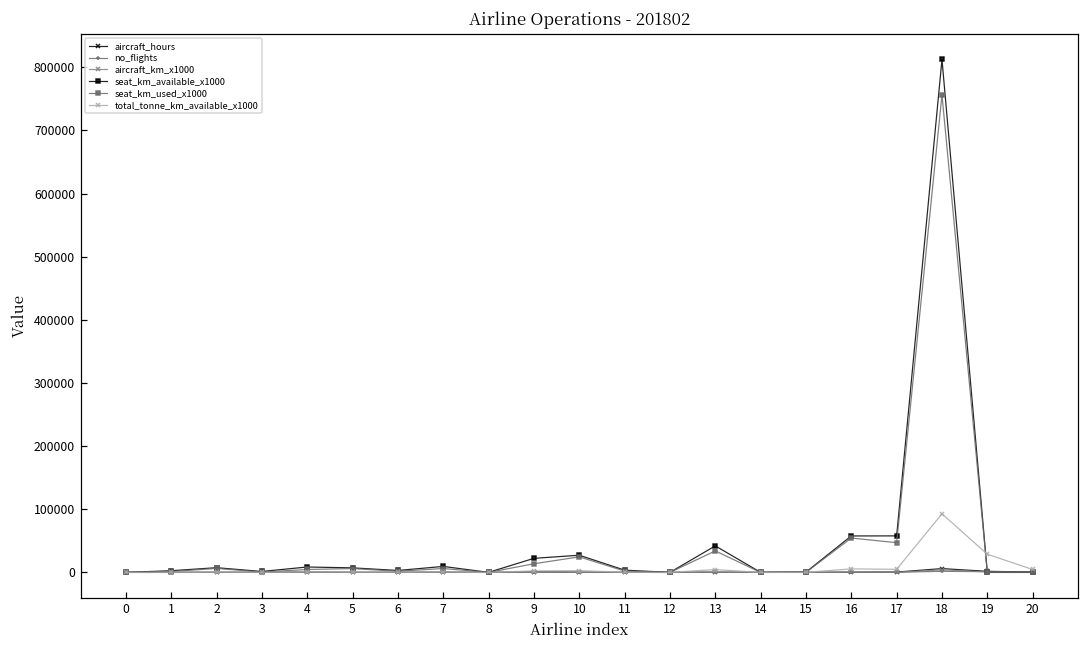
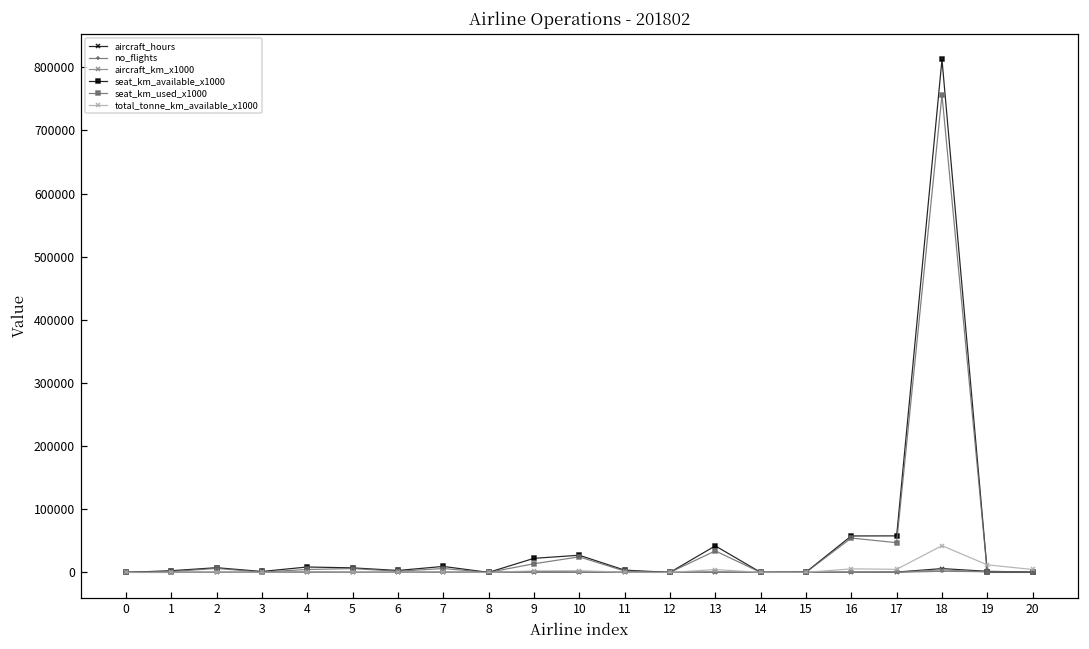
  {
    "total_tonne_km_available_x1000": {
      "16": 10000,
-     "18": 90000,
-     "19": 30000
+     "18": 40000,
+     "19": 10000
    }
  }
